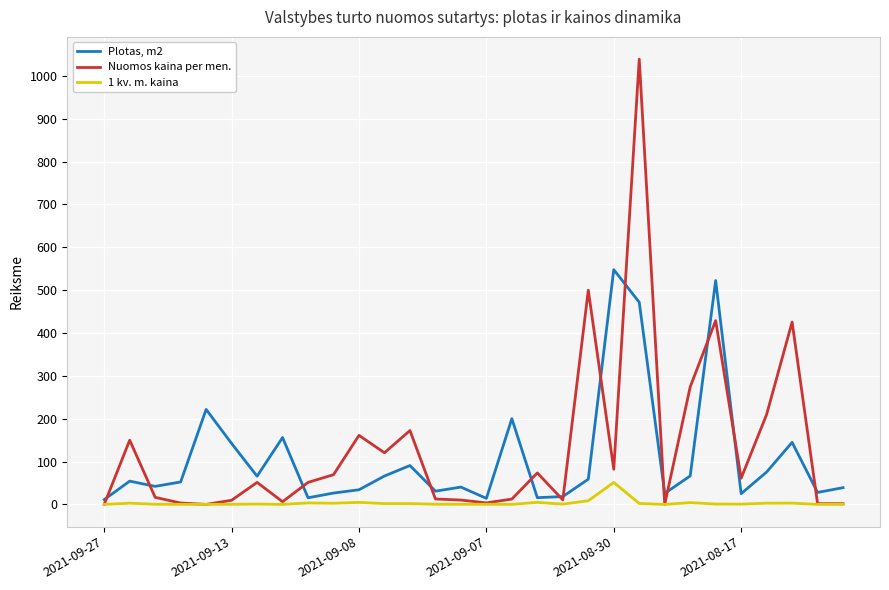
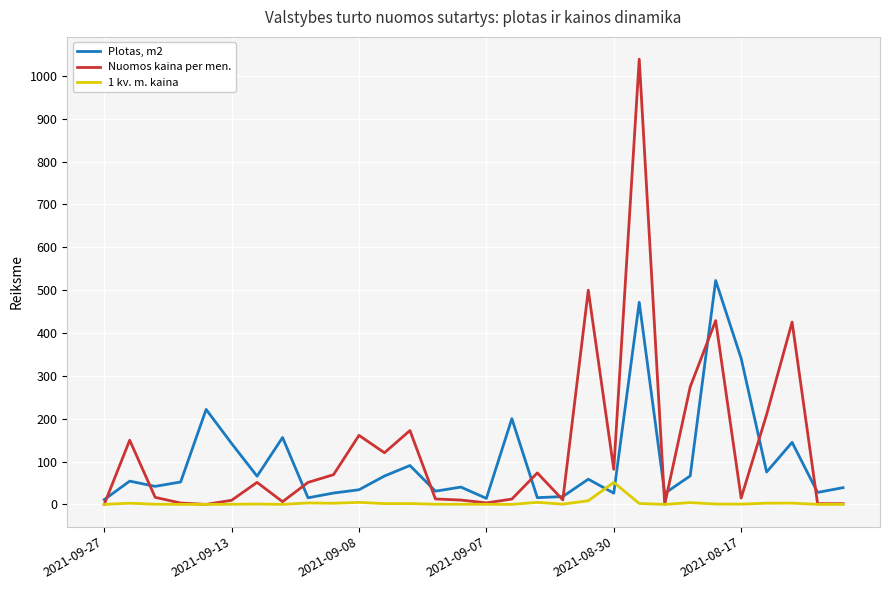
  {
    "Plotas, m2": {
      "2021-09-27": 10,
      "2021-09-13": 140,
-     "2021-08-30": 550,
-     "2021-08-17": 20
+     "2021-08-30": 30,
+     "2021-08-17": 340
    },
    "Nuomos kaina per men.": {
      "2021-09-13": 10,
      "2021-08-30": 80,
-     "2021-08-17": 60
+     "2021-08-17": 10
    },
    "1 kv. m. kaina": {
      "2021-09-13": 0,
      "2021-08-30": 50,
      "2021-08-17": 0
    }
  }
